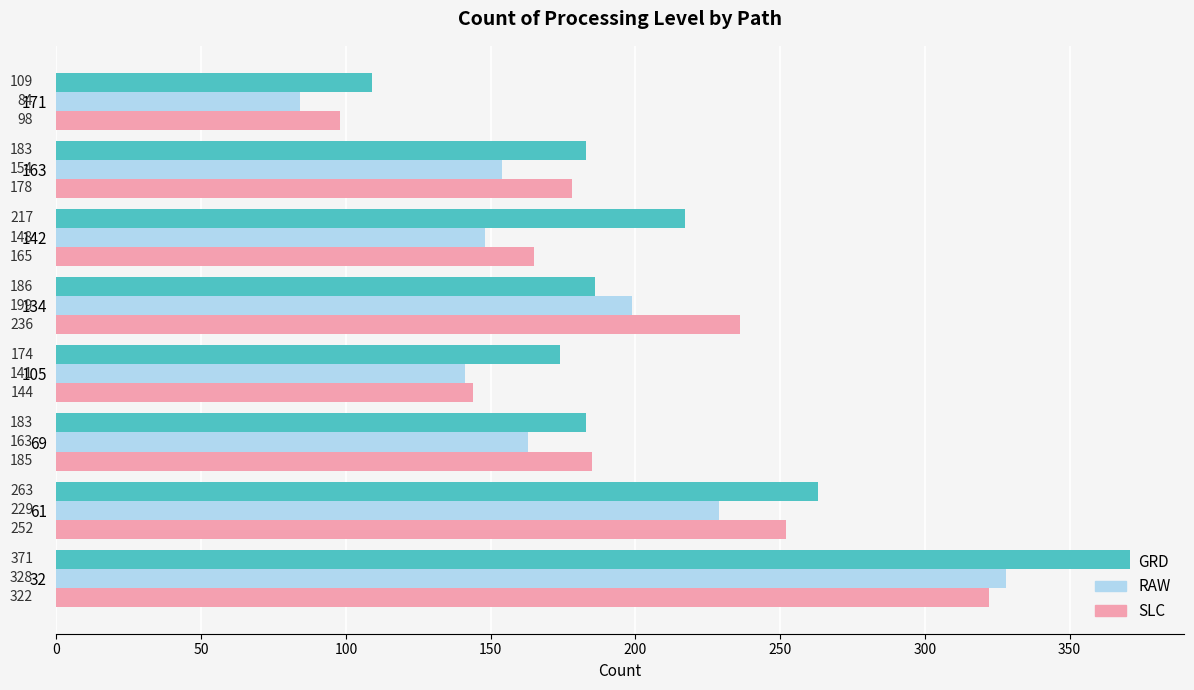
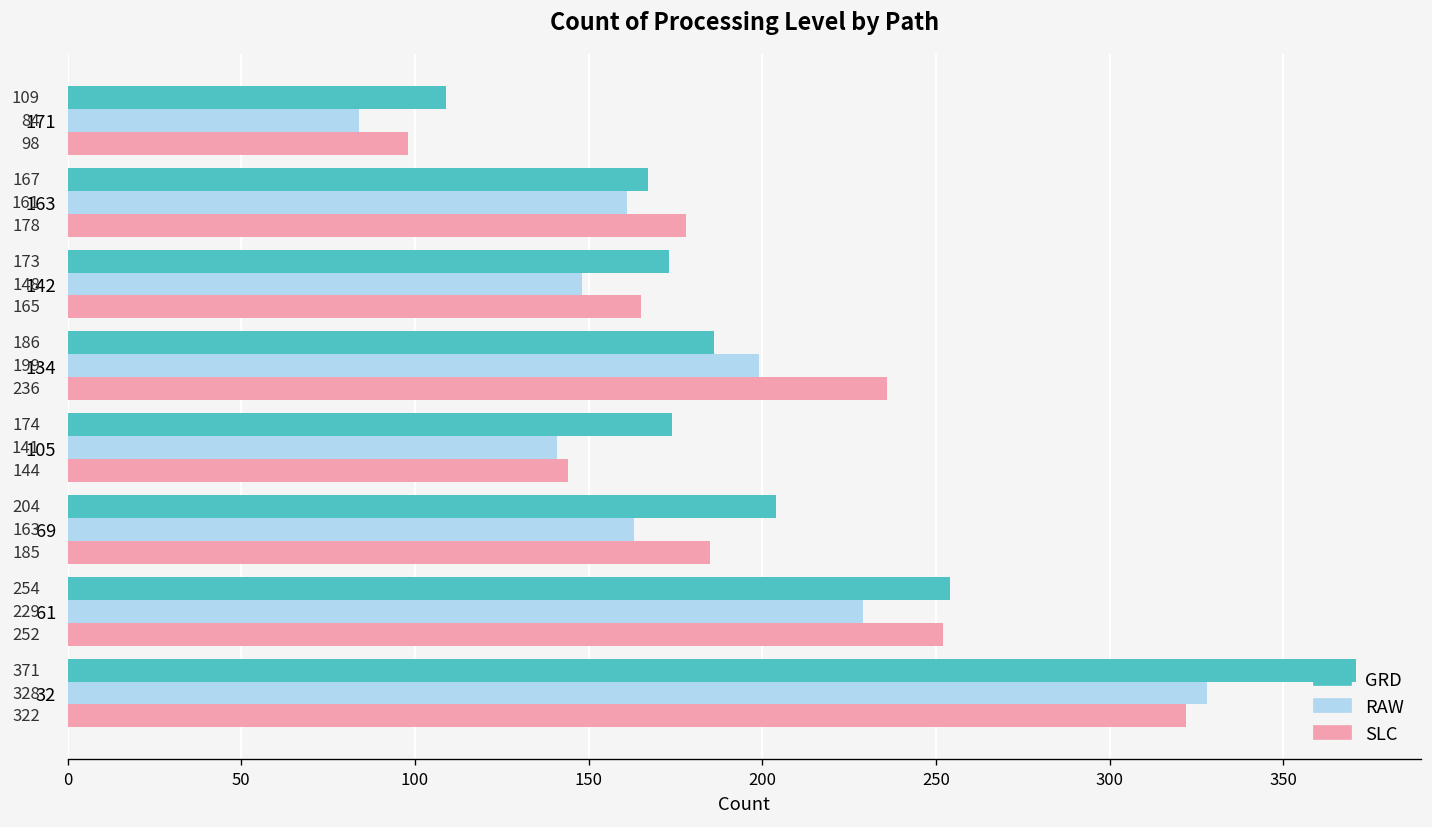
  {
    "GRD": {
-     "163": 183,
-     "142": 217,
-     "69": 183,
-     "61": 263
+     "163": 167,
+     "142": 173,
+     "69": 204,
+     "61": 254
    },
    "RAW": {
-     "163": 154
+     "163": 161
    },
    "SLC": {
      "171": 98,
      "163": 178,
      "142": 165,
      "134": 236,
      "105": 144,
      "69": 185,
      "61": 252,
      "32": 322
    }
  }
